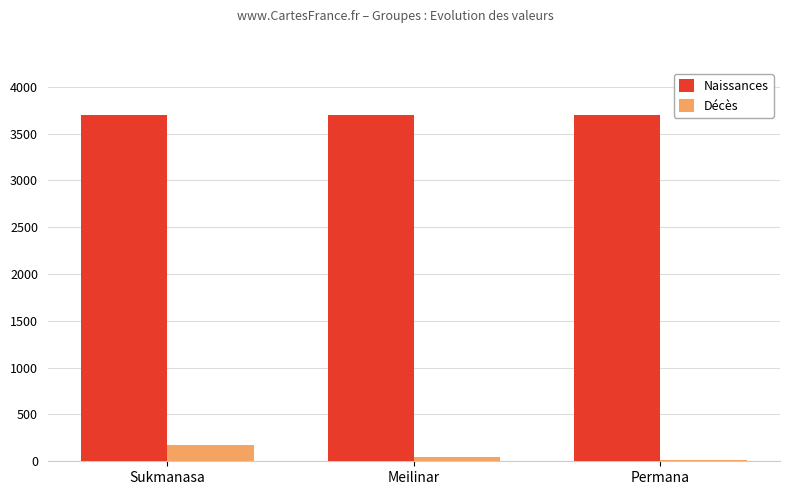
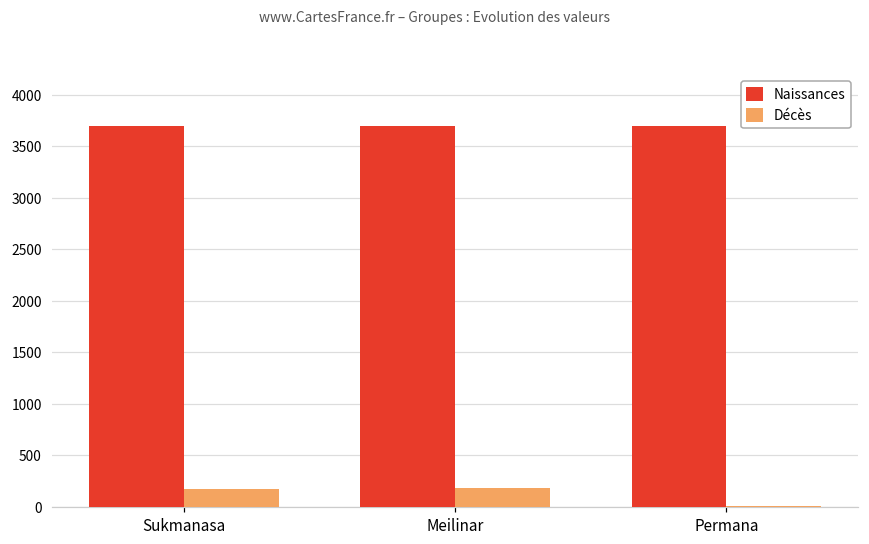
  {
    "Naissances": {
      "Sukmanasa": 3700,
      "Meilinar": 3700,
      "Permana": 3700
    },
    "Décès": {
      "Sukmanasa": 200,
-     "Meilinar": 0
+     "Meilinar": 200
    }
  }
